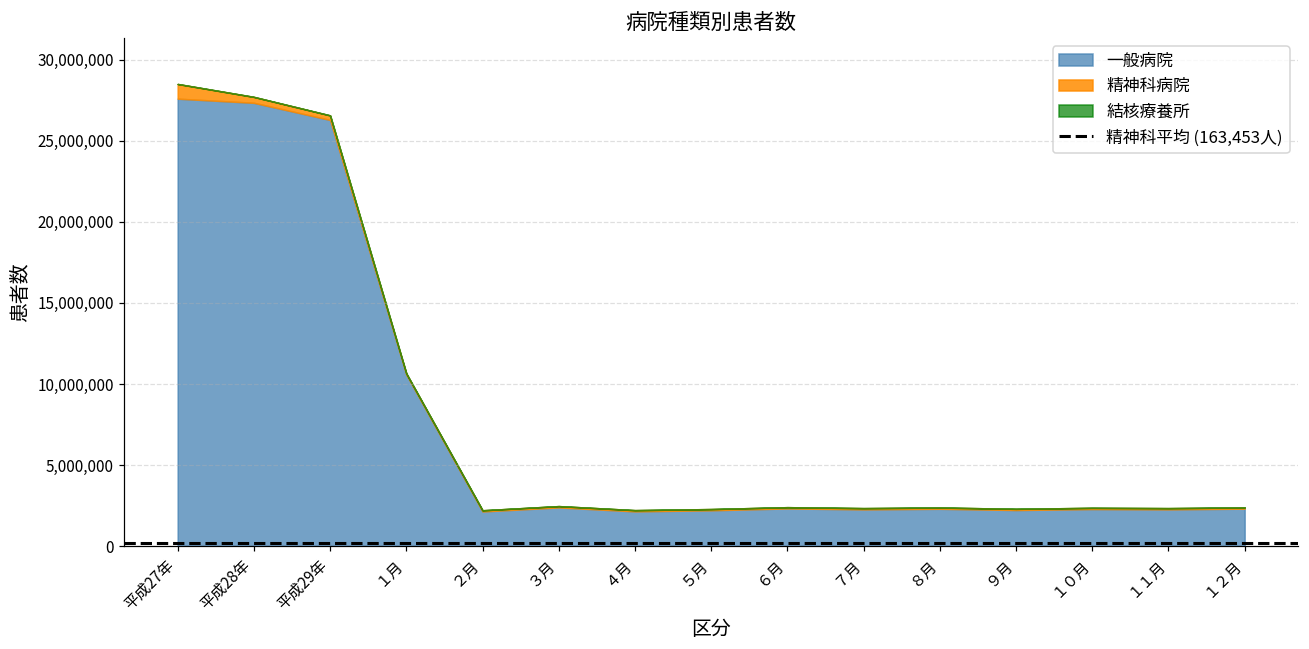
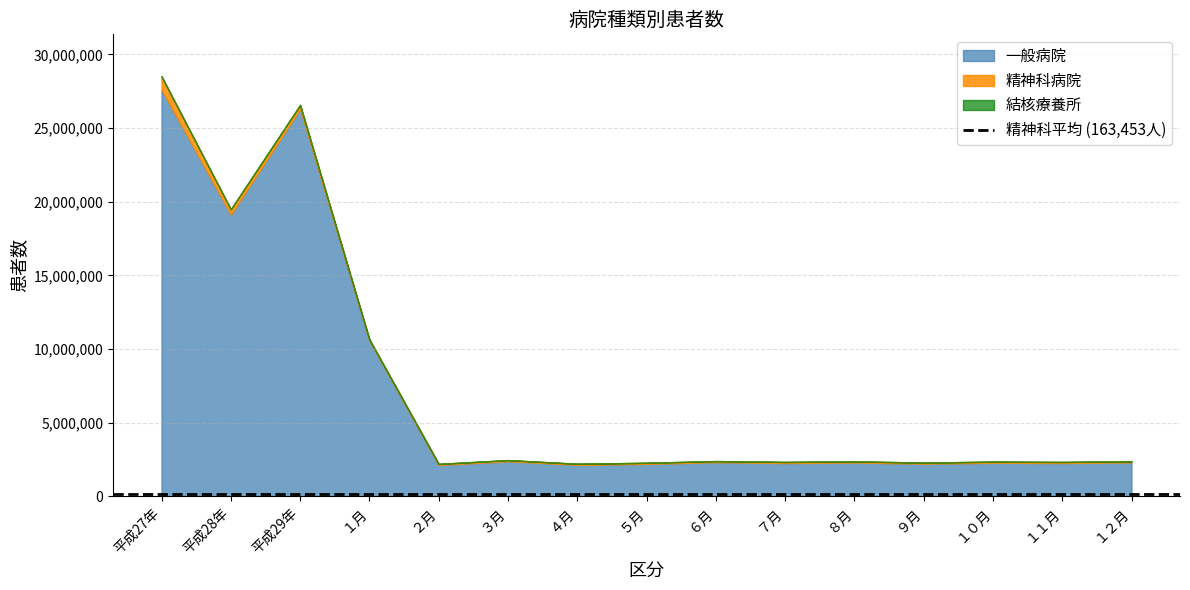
  {
    "一般病院": {
      "平成27年": "27,600,000",
-     "平成28年": "27,300,000",
+     "平成28年": "19,100,000",
      "平成29年": "26,300,000"
    }
  }
